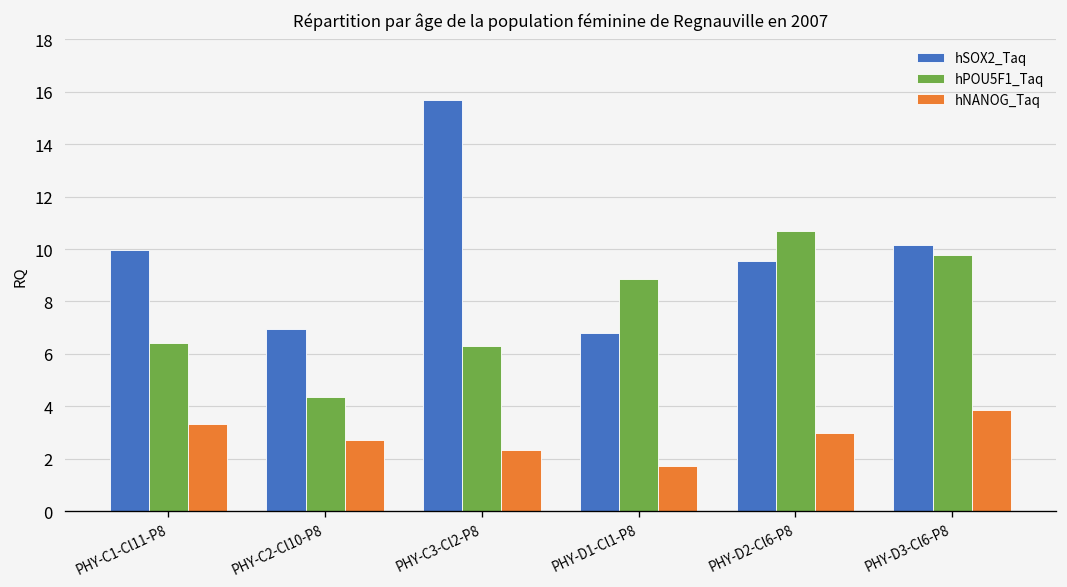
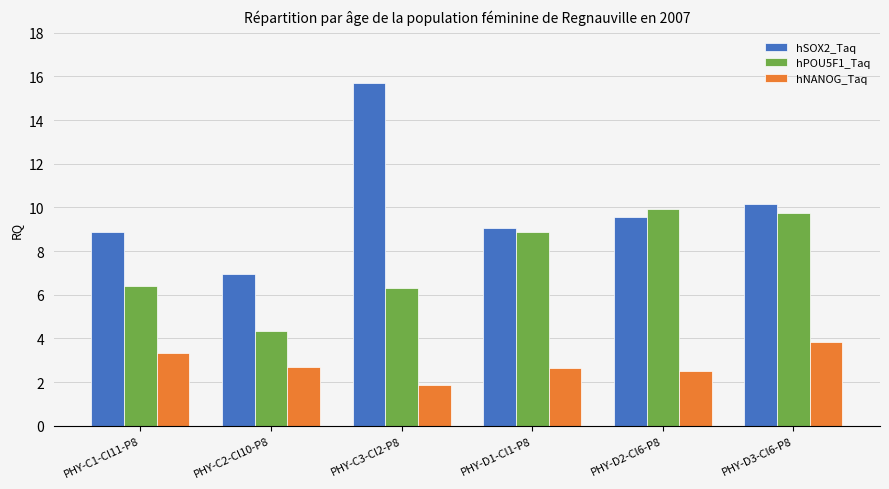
  {
    "hSOX2_Taq": {
-     "PHY-C1-Cl11-P8": 10.0,
+     "PHY-C1-Cl11-P8": 8.9,
      "PHY-C2-Cl10-P8": 6.9,
      "PHY-C3-Cl2-P8": 15.7,
-     "PHY-D1-Cl1-P8": 6.8,
+     "PHY-D1-Cl1-P8": 9.0,
      "PHY-D2-Cl6-P8": 9.5,
      "PHY-D3-Cl6-P8": 10.1
    },
    "hPOU5F1_Taq": {
      "PHY-C1-Cl11-P8": 6.4,
      "PHY-C2-Cl10-P8": 4.3,
      "PHY-C3-Cl2-P8": 6.3,
      "PHY-D1-Cl1-P8": 8.9,
-     "PHY-D2-Cl6-P8": 10.7,
+     "PHY-D2-Cl6-P8": 9.9,
      "PHY-D3-Cl6-P8": 9.8
    },
    "hNANOG_Taq": {
      "PHY-C1-Cl11-P8": 3.3,
      "PHY-C2-Cl10-P8": 2.7,
-     "PHY-C3-Cl2-P8": 2.3,
-     "PHY-D1-Cl1-P8": 1.7,
-     "PHY-D2-Cl6-P8": 3.0,
+     "PHY-C3-Cl2-P8": 1.9,
+     "PHY-D1-Cl1-P8": 2.6,
+     "PHY-D2-Cl6-P8": 2.5,
      "PHY-D3-Cl6-P8": 3.9
    }
  }
